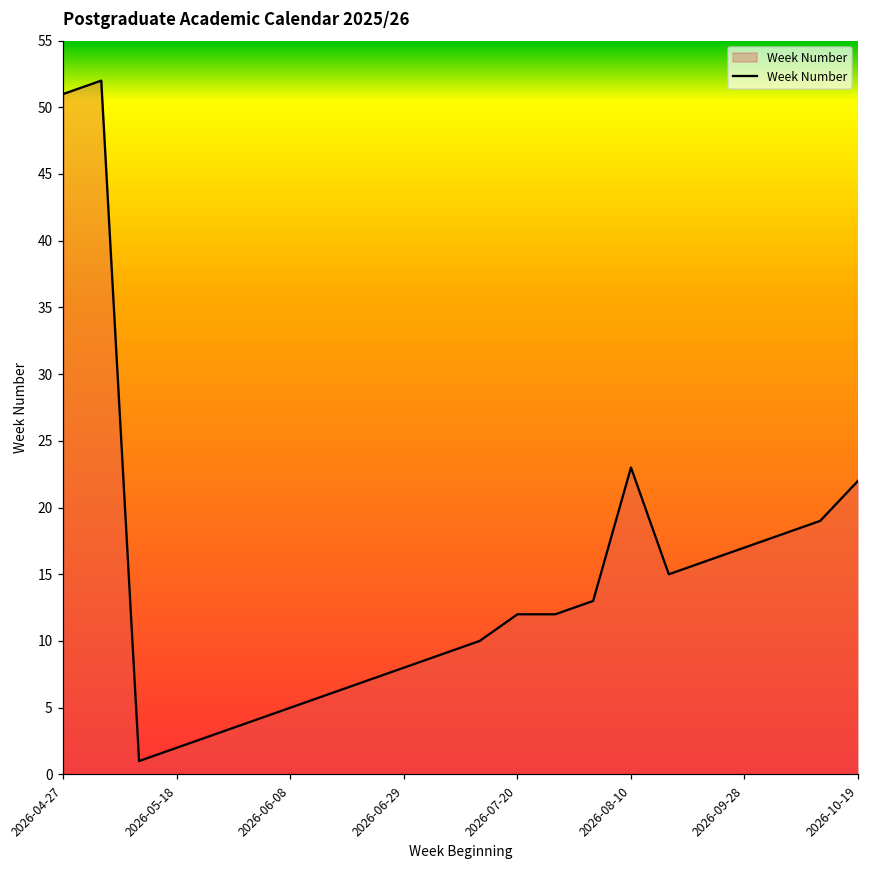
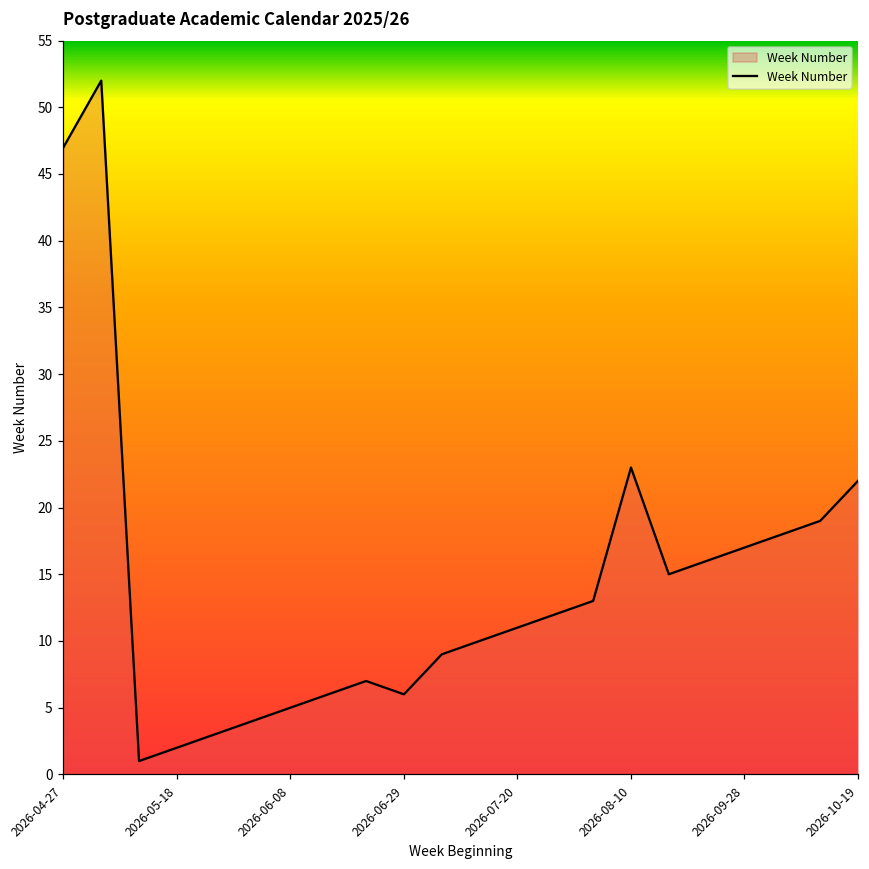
  {
-   "2026-04-27": 51,
+   "2026-04-27": 47,
    "2026-05-18": 2,
    "2026-06-08": 5,
-   "2026-06-29": 8,
-   "2026-07-20": 12,
+   "2026-06-29": 6,
+   "2026-07-20": 11,
    "2026-08-10": 23,
    "2026-09-28": 17,
    "2026-10-19": 22
  }
